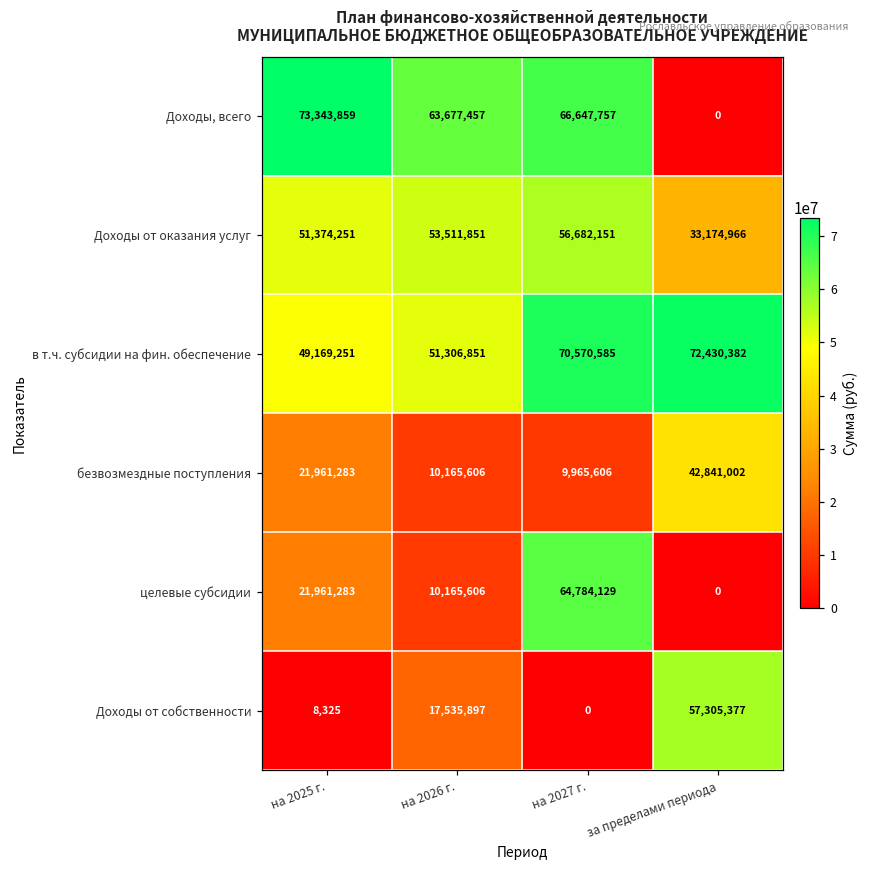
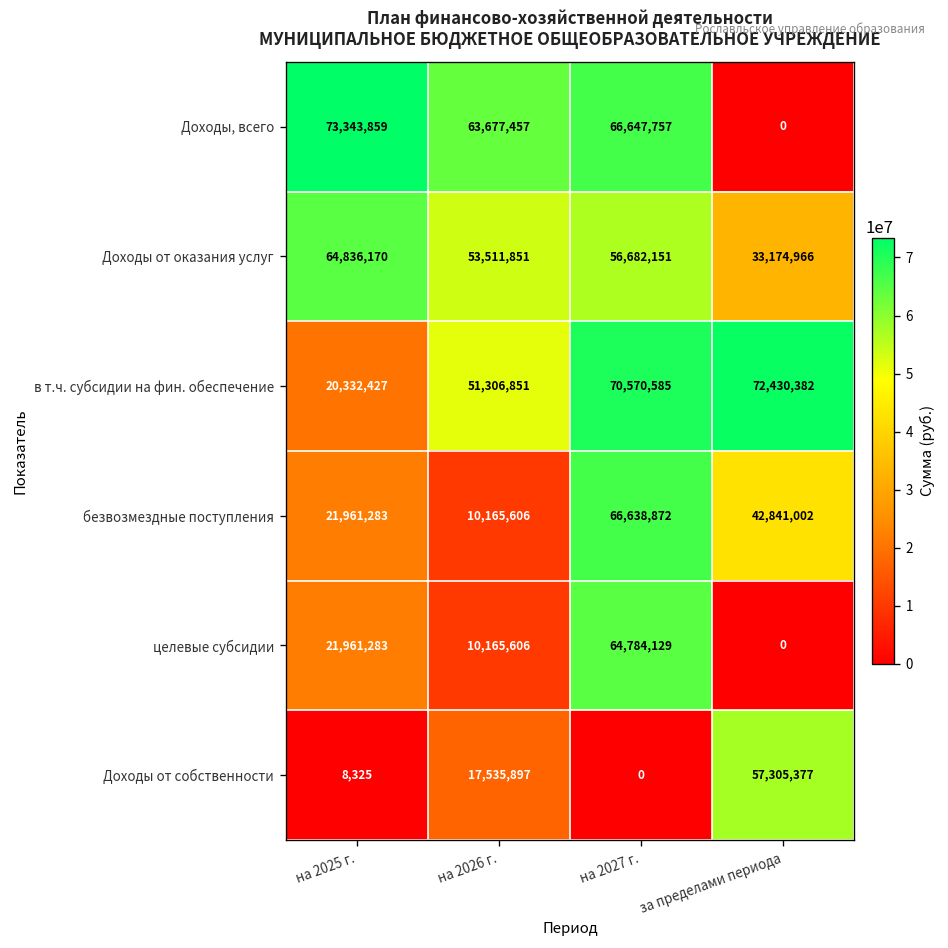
  {
    "Доходы, всего": {
      "на 2025 г.": "73,343,859",
      "на 2026 г.": "63,677,457",
      "на 2027 г.": "66,647,757",
      "за пределами периода": "0"
    },
    "Доходы от оказания услуг": {
-     "на 2025 г.": "51,374,251",
+     "на 2025 г.": "64,836,170",
      "на 2026 г.": "53,511,851",
      "на 2027 г.": "56,682,151",
      "за пределами периода": "33,174,966"
    },
    "в т.ч. субсидии на фин. обеспечение": {
-     "на 2025 г.": "49,169,251",
+     "на 2025 г.": "20,332,427",
      "на 2026 г.": "51,306,851",
      "на 2027 г.": "70,570,585",
      "за пределами периода": "72,430,382"
    },
    "безвозмездные поступления": {
      "на 2025 г.": "21,961,283",
      "на 2026 г.": "10,165,606",
-     "на 2027 г.": "9,965,606",
+     "на 2027 г.": "66,638,872",
      "за пределами периода": "42,841,002"
    },
    "целевые субсидии": {
      "на 2025 г.": "21,961,283",
      "на 2026 г.": "10,165,606",
      "на 2027 г.": "64,784,129",
      "за пределами периода": "0"
    },
    "Доходы от собственности": {
      "на 2025 г.": "8,325",
      "на 2026 г.": "17,535,897",
      "на 2027 г.": "0",
      "за пределами периода": "57,305,377"
    }
  }
